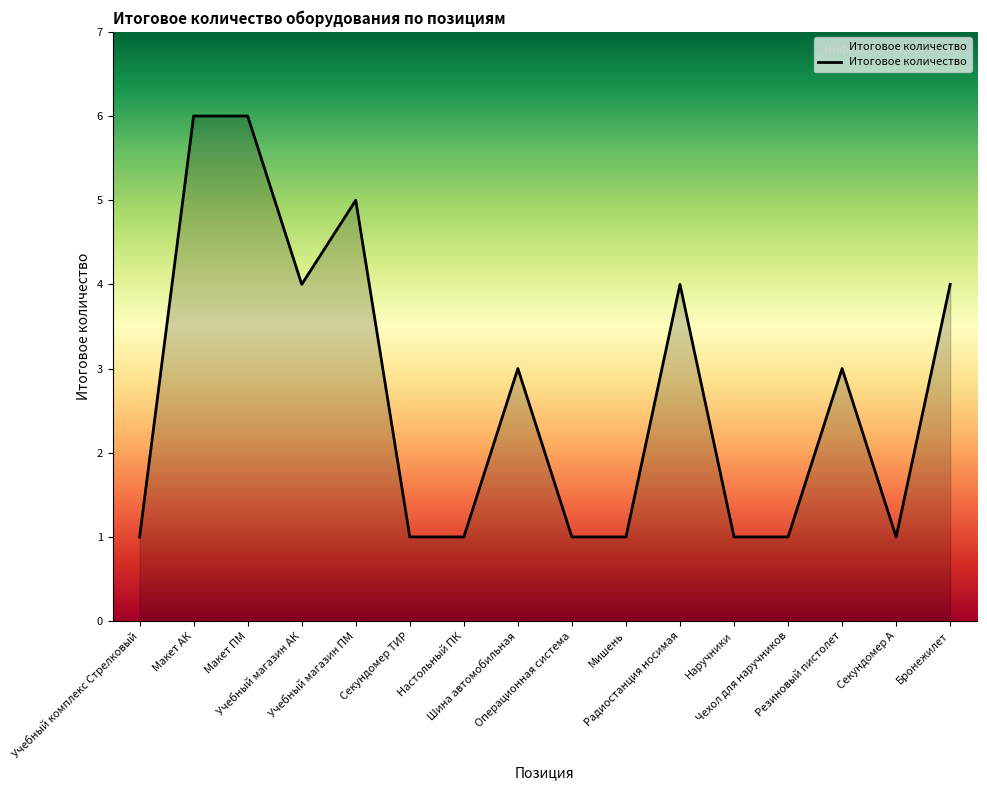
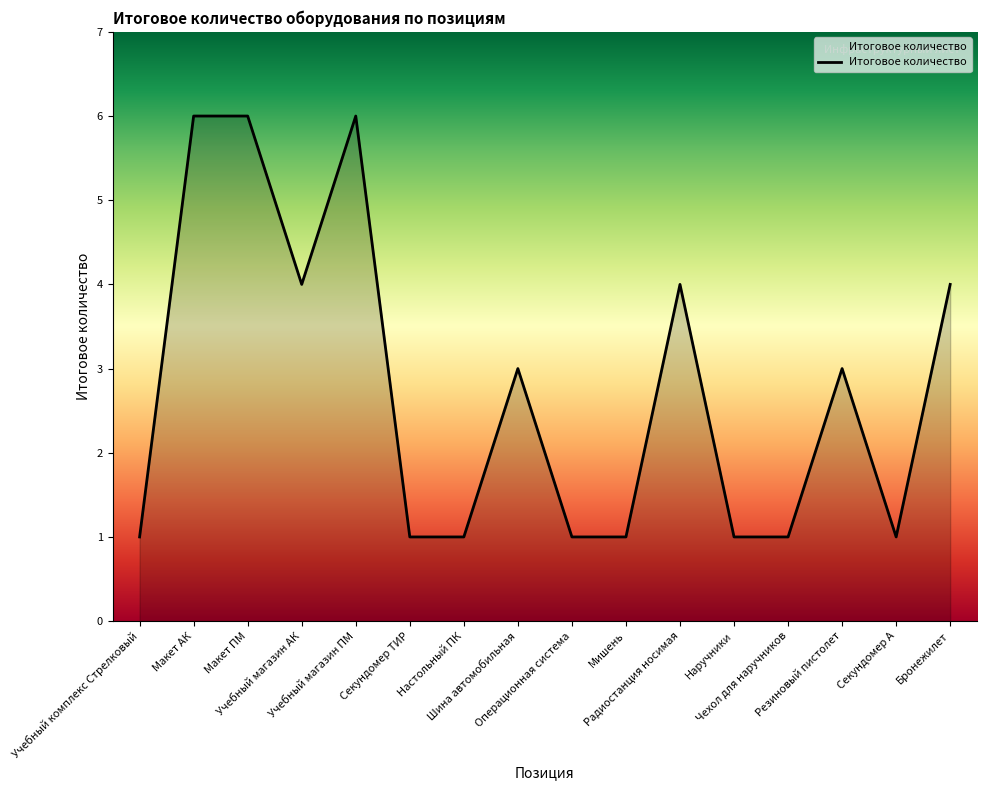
  {
    "Учебный комплекс Стрелковый": 1,
    "Макет АК": 6,
    "Макет ПМ": 6,
    "Учебный магазин АК": 4,
-   "Учебный магазин ПМ": 5,
+   "Учебный магазин ПМ": 6,
    "Секундомер ТИР": 1,
    "Настольный ПК": 1,
    "Шина автомобильная": 3,
    "Операционная система": 1,
    "Мишень": 1,
    "Радиостанция носимая": 4,
    "Наручники": 1,
    "Чехол для наручников": 1,
    "Резиновый пистолет": 3,
    "Секундомер А": 1,
    "Бронежилет": 4
  }
